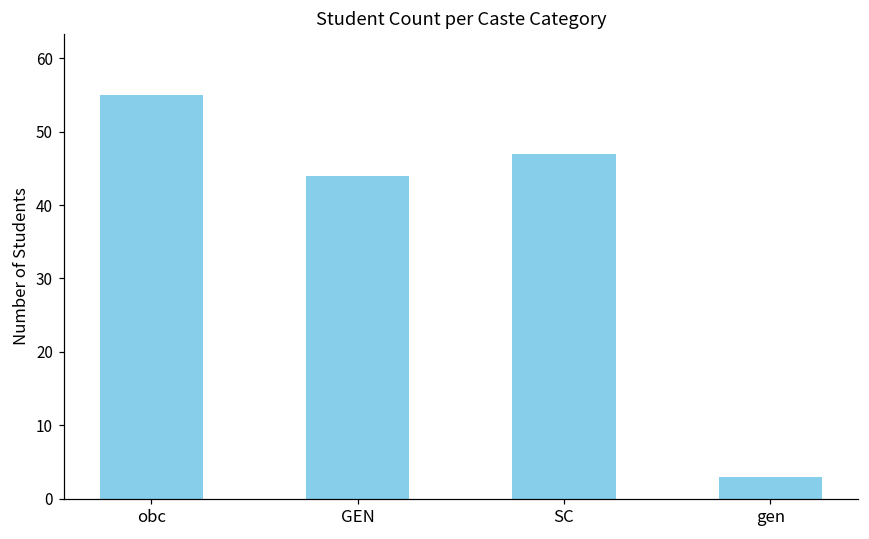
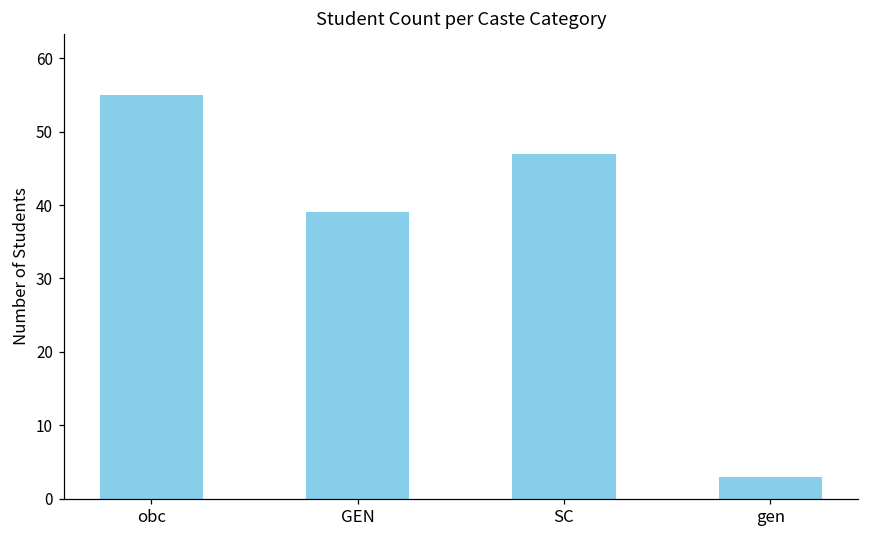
  {
    "obc": 55,
-   "GEN": 44,
+   "GEN": 39,
    "SC": 47,
    "gen": 3
  }
